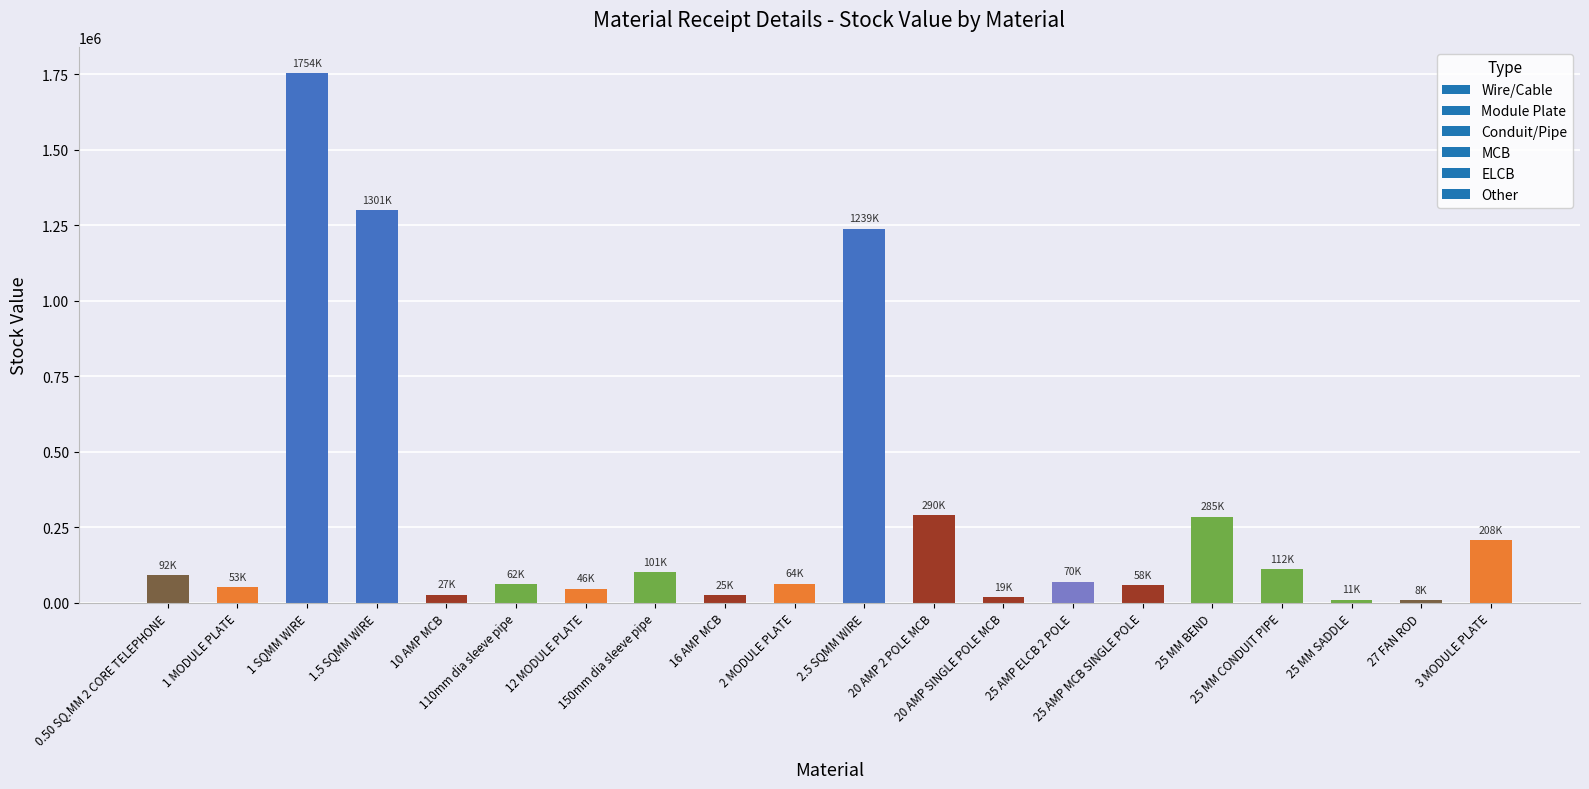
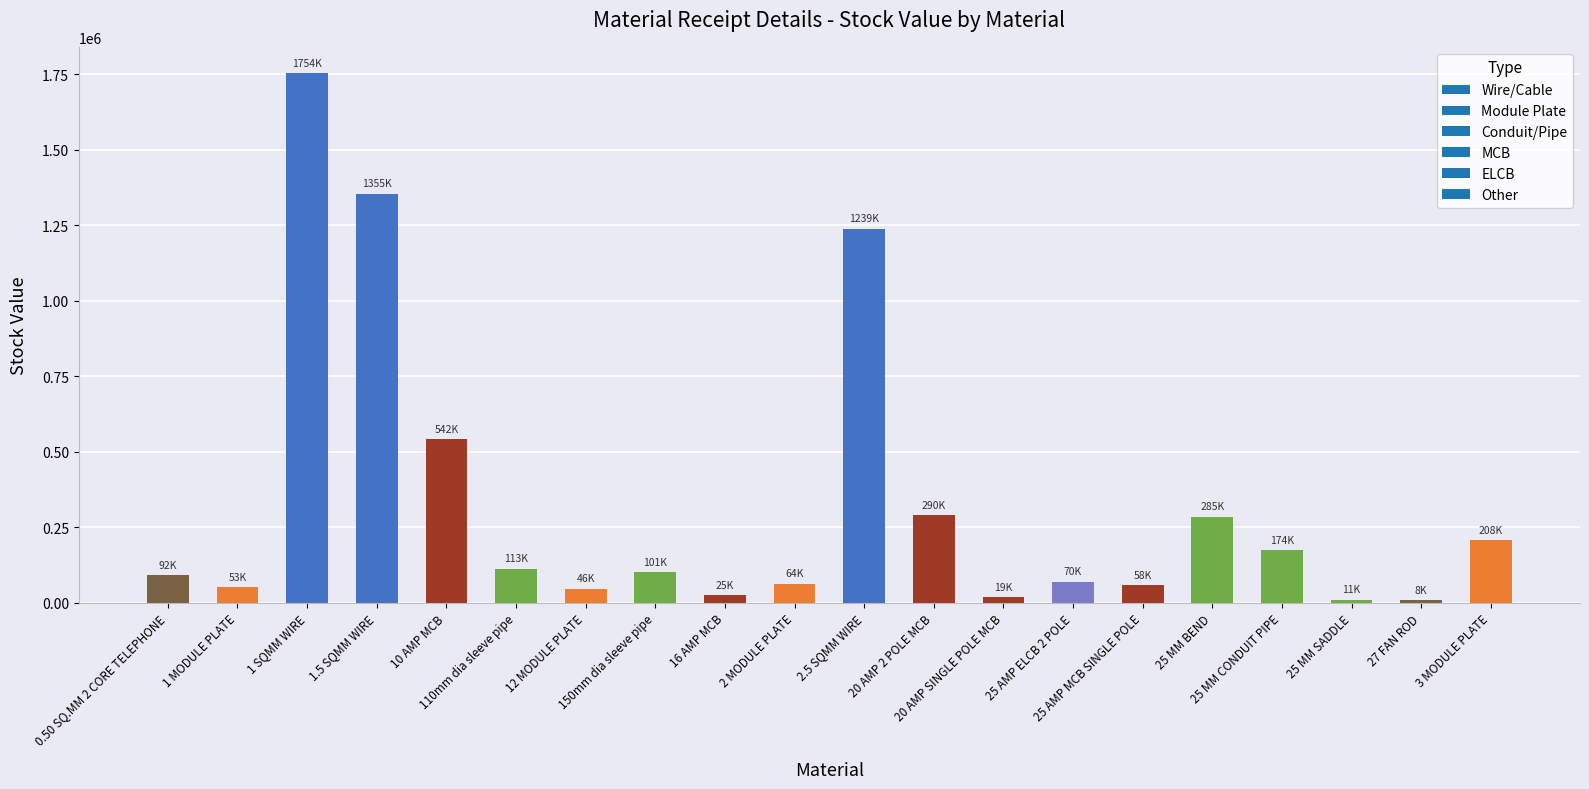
  {
    "0.50 SQ.MM 2 CORE TELEPHONE": "92K",
    "1 MODULE PLATE": "53K",
    "1 SQMM WIRE": "1754K",
-   "1.5 SQMM WIRE": "1301K",
-   "10 AMP MCB": "27K",
-   "110mm dia sleeve pipe": "62K",
+   "1.5 SQMM WIRE": "1355K",
+   "10 AMP MCB": "542K",
+   "110mm dia sleeve pipe": "113K",
    "12 MODULE PLATE": "46K",
    "150mm dia sleeve pipe": "101K",
    "16 AMP MCB": "25K",
    "2 MODULE PLATE": "64K",
    "2.5 SQMM WIRE": "1239K",
    "20 AMP 2 POLE MCB": "290K",
    "20 AMP SINGLE POLE MCB": "19K",
    "25 AMP ELCB 2 POLE": "70K",
    "25 AMP MCB SINGLE POLE": "58K",
    "25 MM BEND": "285K",
-   "25 MM CONDUIT PIPE": "112K",
+   "25 MM CONDUIT PIPE": "174K",
    "25 MM SADDLE": "11K",
    "27 FAN ROD": "8K",
    "3 MODULE PLATE": "208K"
  }
